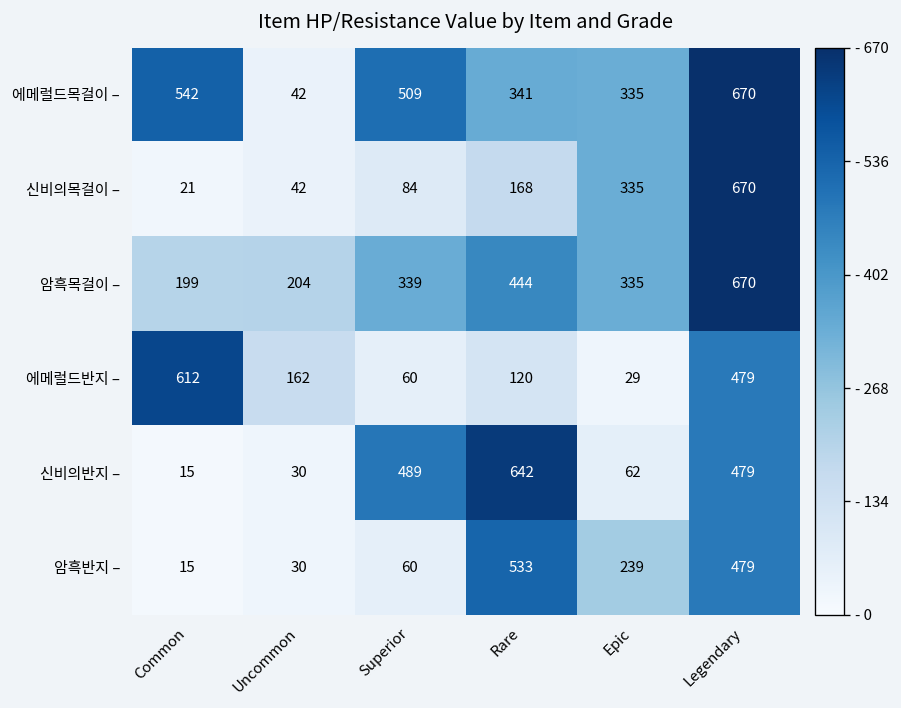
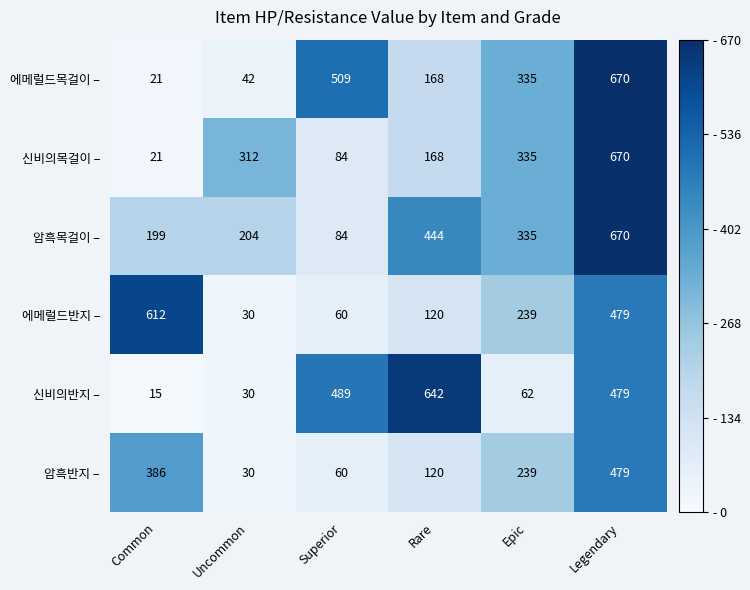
  {
    "에메럴드목걸이 –": {
-     "Common": 542,
+     "Common": 21,
      "Uncommon": 42,
      "Superior": 509,
-     "Rare": 341,
+     "Rare": 168,
      "Epic": 335,
      "Legendary": 670
    },
    "신비의목걸이 –": {
      "Common": 21,
-     "Uncommon": 42,
+     "Uncommon": 312,
      "Superior": 84,
      "Rare": 168,
      "Epic": 335,
      "Legendary": 670
    },
    "암흑목걸이 –": {
      "Common": 199,
      "Uncommon": 204,
-     "Superior": 339,
+     "Superior": 84,
      "Rare": 444,
      "Epic": 335,
      "Legendary": 670
    },
    "에메럴드반지 –": {
      "Common": 612,
-     "Uncommon": 162,
+     "Uncommon": 30,
      "Superior": 60,
      "Rare": 120,
-     "Epic": 29,
+     "Epic": 239,
      "Legendary": 479
    },
    "신비의반지 –": {
      "Common": 15,
      "Uncommon": 30,
      "Superior": 489,
      "Rare": 642,
      "Epic": 62,
      "Legendary": 479
    },
    "암흑반지 –": {
-     "Common": 15,
+     "Common": 386,
      "Uncommon": 30,
      "Superior": 60,
-     "Rare": 533,
+     "Rare": 120,
      "Epic": 239,
      "Legendary": 479
    }
  }
